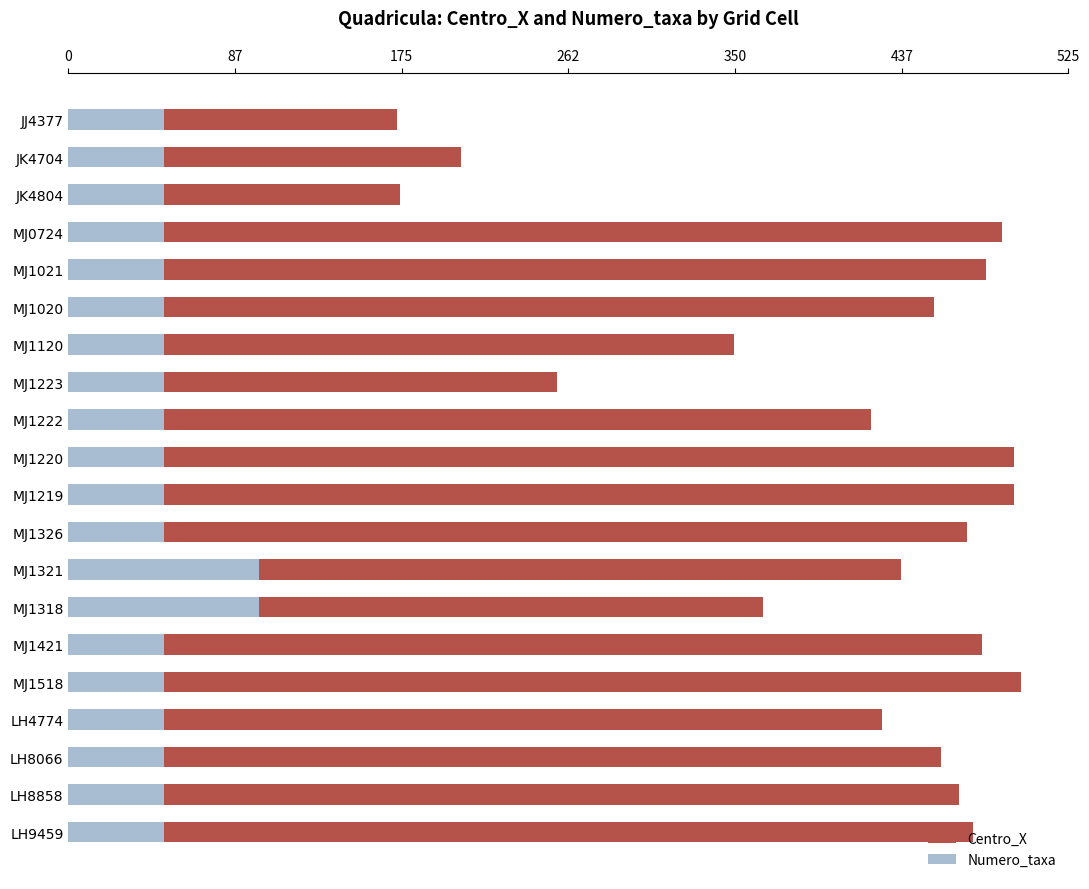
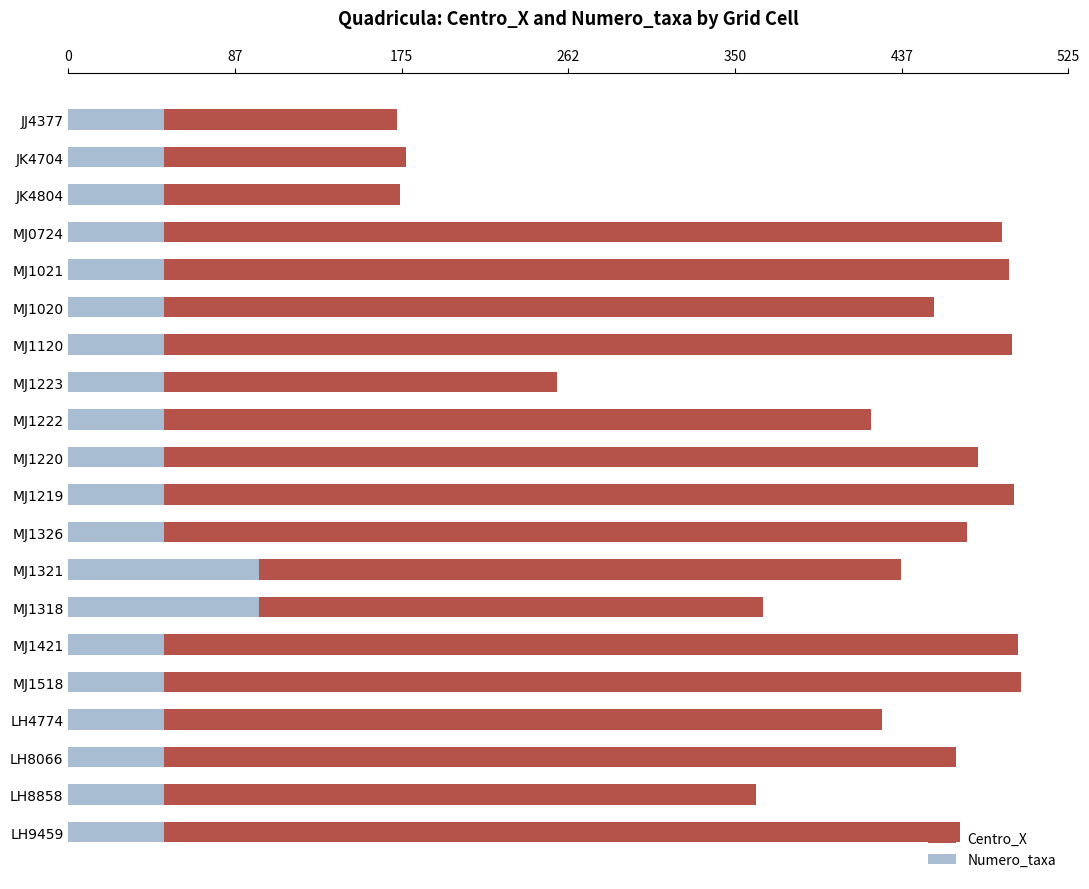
  {
    "Centro_X": {
      "JJ4377": 173,
-     "JK4704": 206,
+     "JK4704": 177,
      "JK4804": 174,
      "MJ0724": 490,
-     "MJ1021": 482,
+     "MJ1021": 494,
      "MJ1020": 454,
-     "MJ1120": 349,
+     "MJ1120": 495,
      "MJ1223": 256,
      "MJ1222": 422,
-     "MJ1220": 496,
+     "MJ1220": 478,
      "MJ1219": 496,
      "MJ1326": 472,
      "MJ1321": 437,
      "MJ1318": 364,
-     "MJ1421": 480,
+     "MJ1421": 499,
      "MJ1518": 500,
      "LH4774": 427,
-     "LH8066": 458,
-     "LH8858": 468,
-     "LH9459": 475
+     "LH8066": 466,
+     "LH8858": 361,
+     "LH9459": 468
    }
  }
